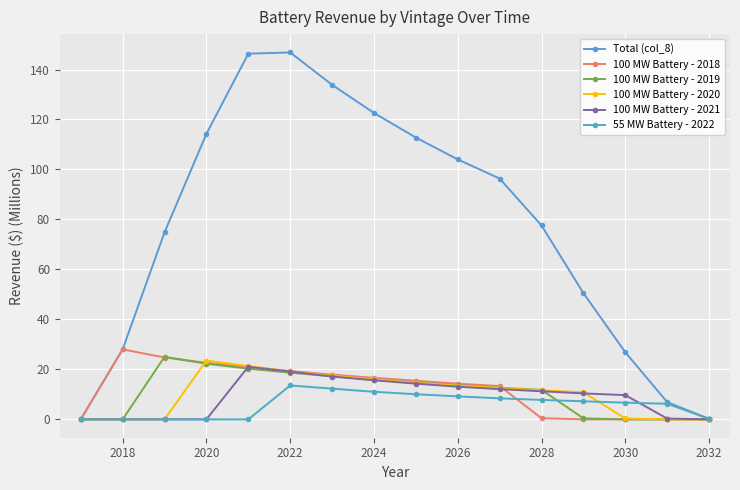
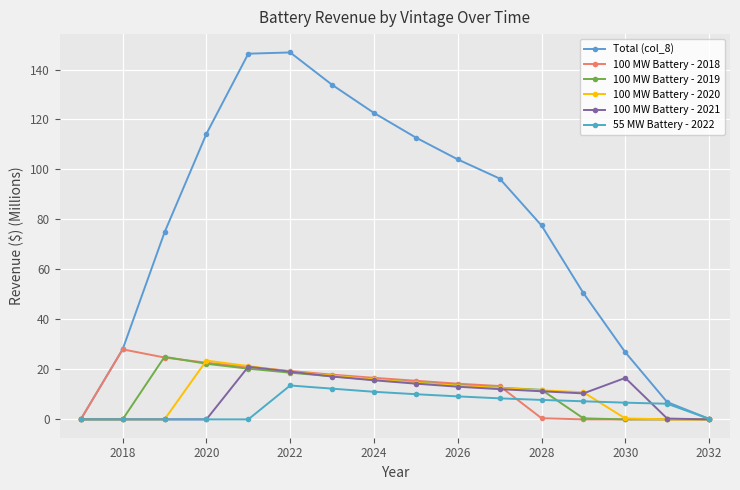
  {
    "100 MW Battery - 2018": {
      "2028": 0
    },
    "100 MW Battery - 2021": {
-     "2030": 10
+     "2030": 17
    }
  }
